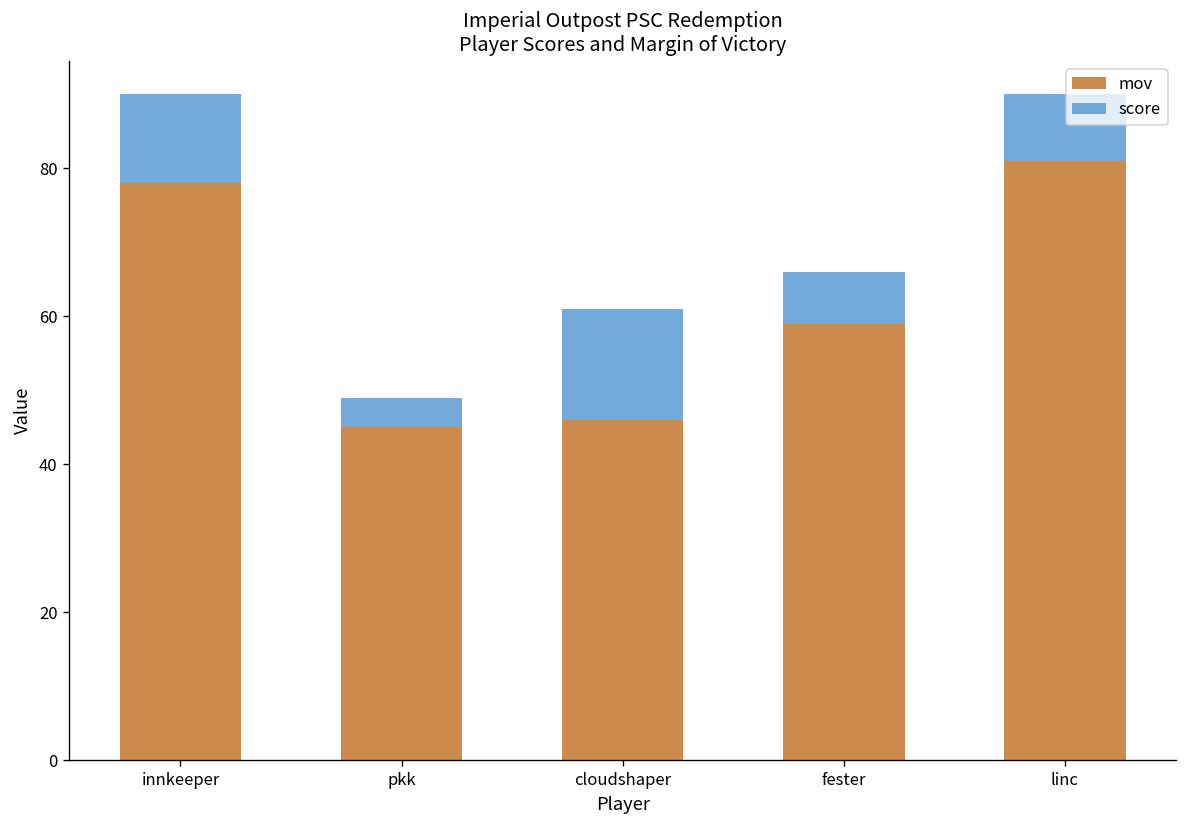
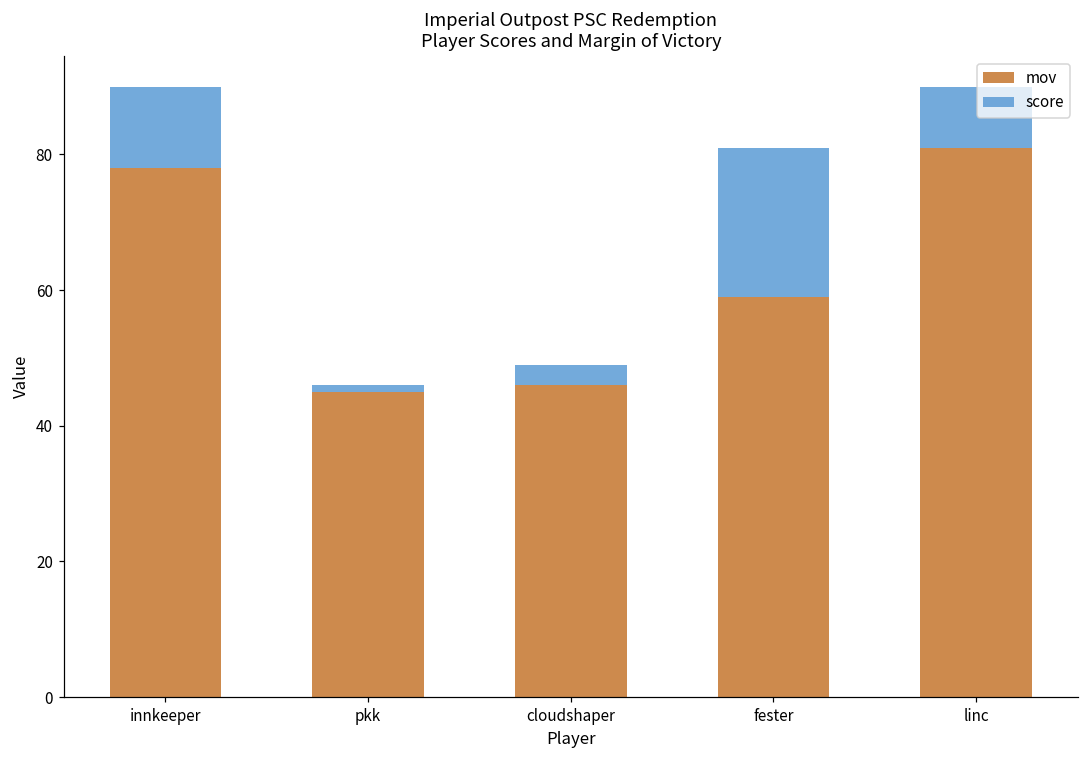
  {
    "mov": {
      "innkeeper": 78,
      "pkk": 45,
      "cloudshaper": 46,
      "fester": 59,
      "linc": 81
    },
    "score": {
      "innkeeper": 12,
-     "pkk": 4,
-     "cloudshaper": 15,
-     "fester": 7,
+     "pkk": 1,
+     "cloudshaper": 3,
+     "fester": 22,
      "linc": 9
    }
  }
